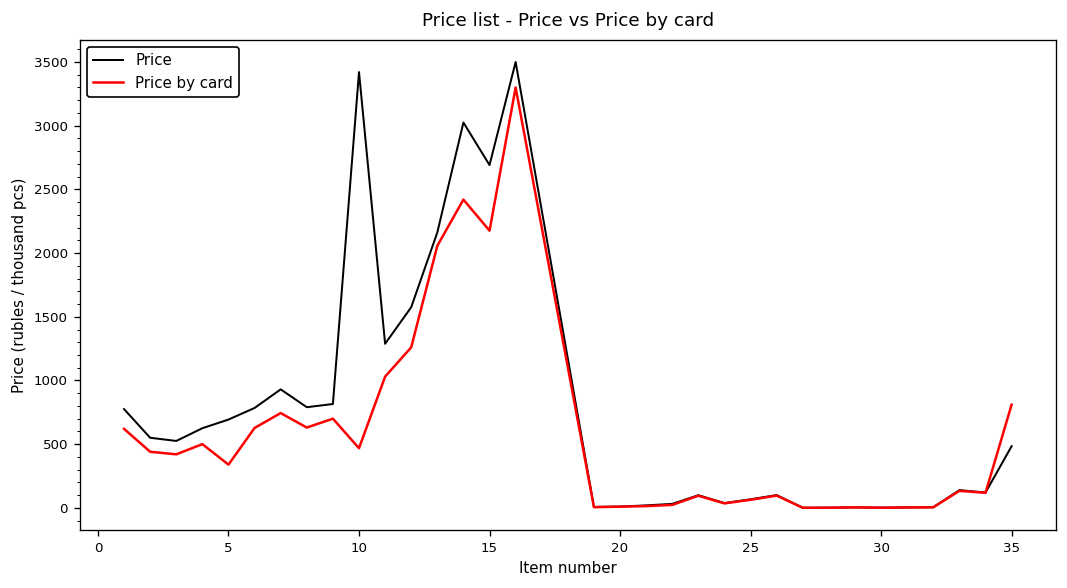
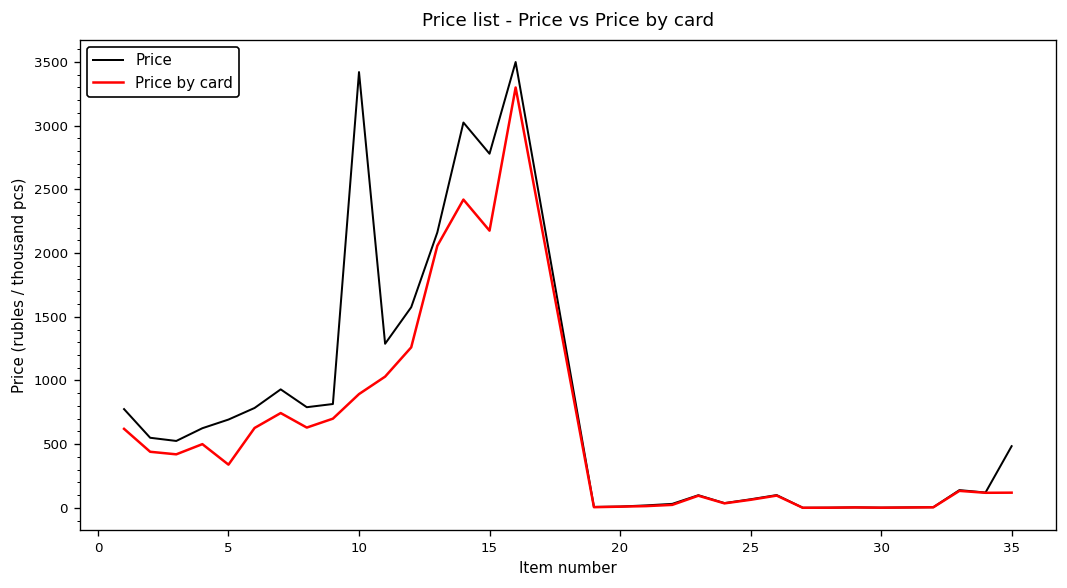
  {
    "Price": {
      "5": 690,
      "10": 3420,
-     "15": 2690,
+     "15": 2780,
      "35": 480
    },
    "Price by card": {
      "5": 340,
-     "10": 470,
+     "10": 890,
      "15": 2180,
-     "35": 810
+     "35": 120
    }
  }
